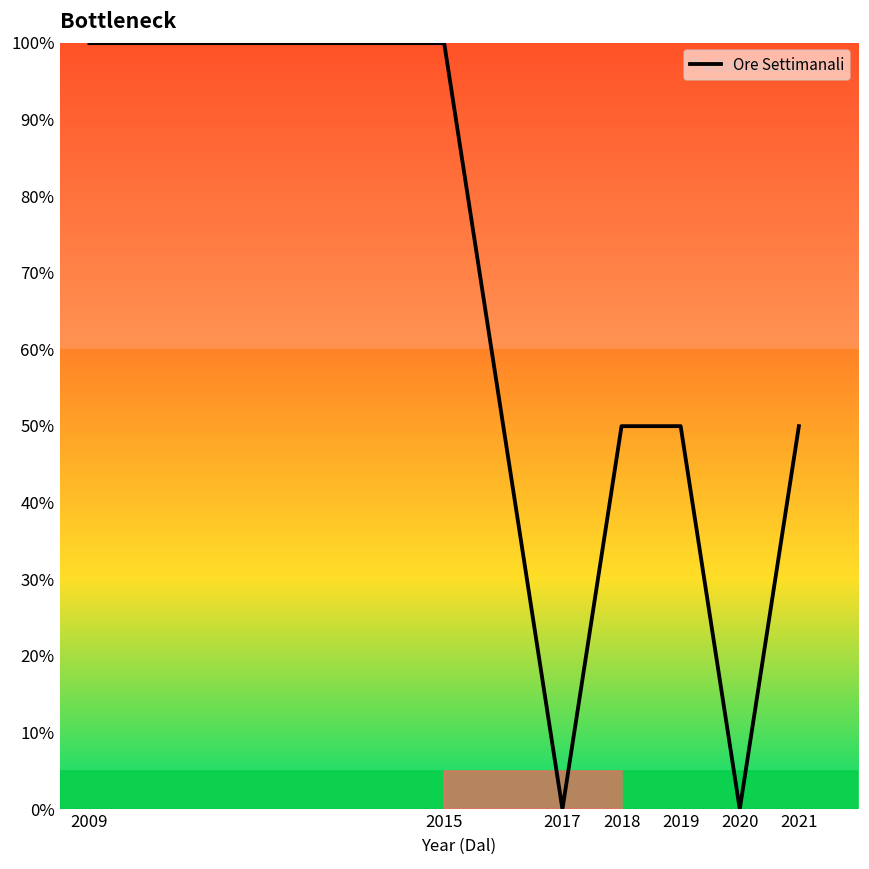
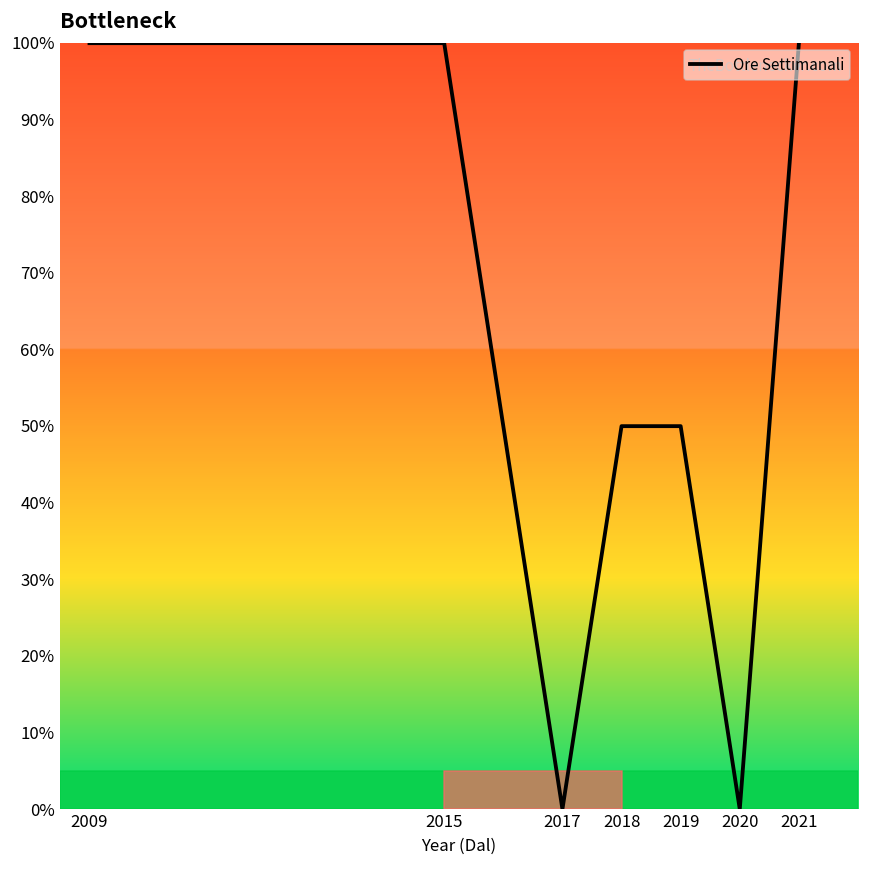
  {
    "2009": "100%",
    "2015": "100%",
    "2018": "50%",
    "2019": "50%",
-   "2021": "50%"
+   "2021": "100%"
  }
